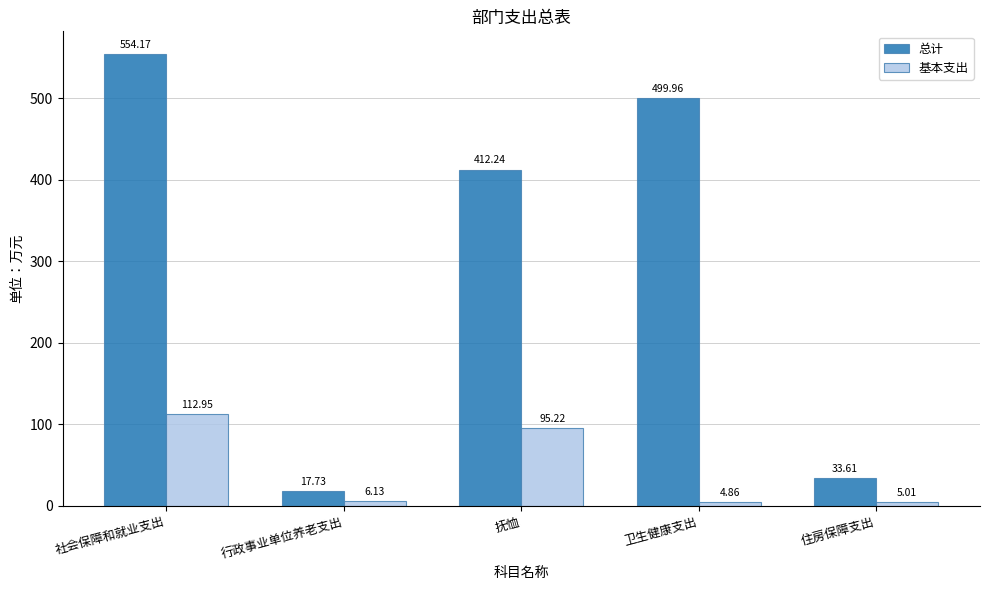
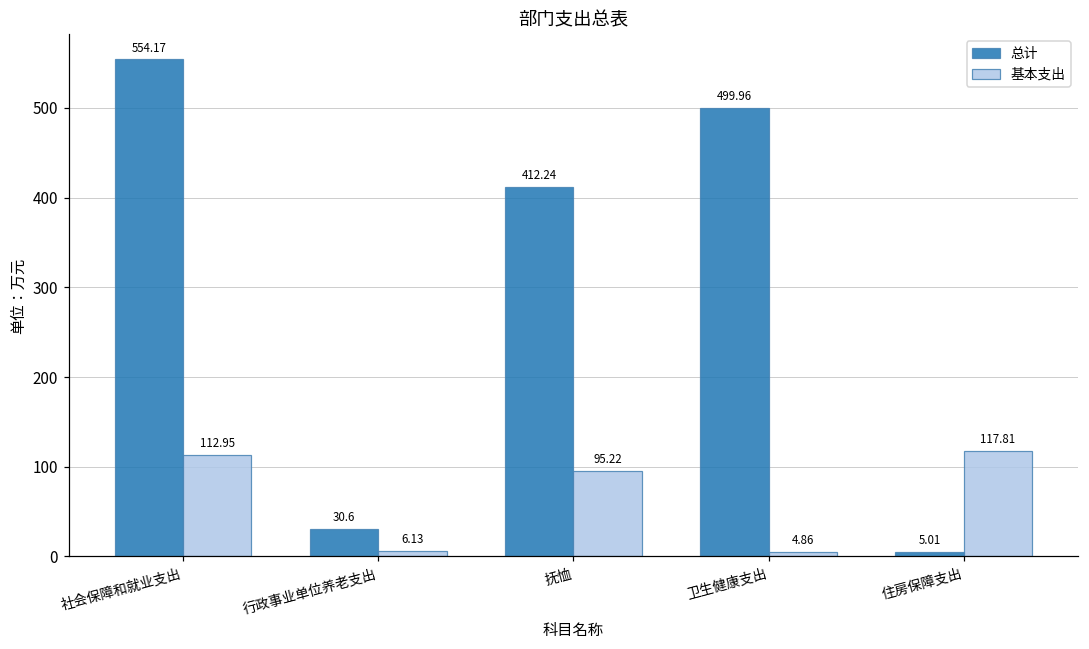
  {
    "总计": {
      "社会保障和就业支出": 554.17,
-     "行政事业单位养老支出": 17.73,
+     "行政事业单位养老支出": 30.6,
      "抚恤": 412.24,
      "卫生健康支出": 499.96,
-     "住房保障支出": 33.61
+     "住房保障支出": 5.01
    },
    "基本支出": {
      "社会保障和就业支出": 112.95,
      "行政事业单位养老支出": 6.13,
      "抚恤": 95.22,
      "卫生健康支出": 4.86,
-     "住房保障支出": 5.01
+     "住房保障支出": 117.81
    }
  }
